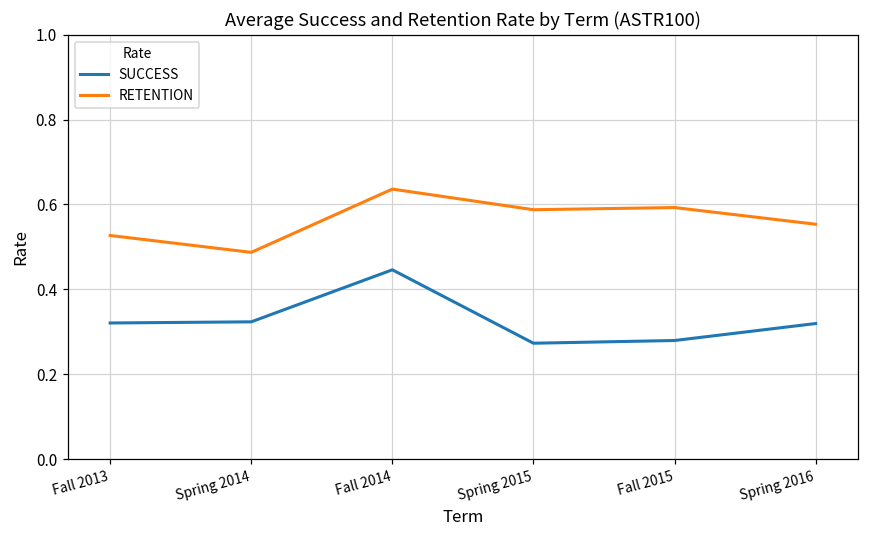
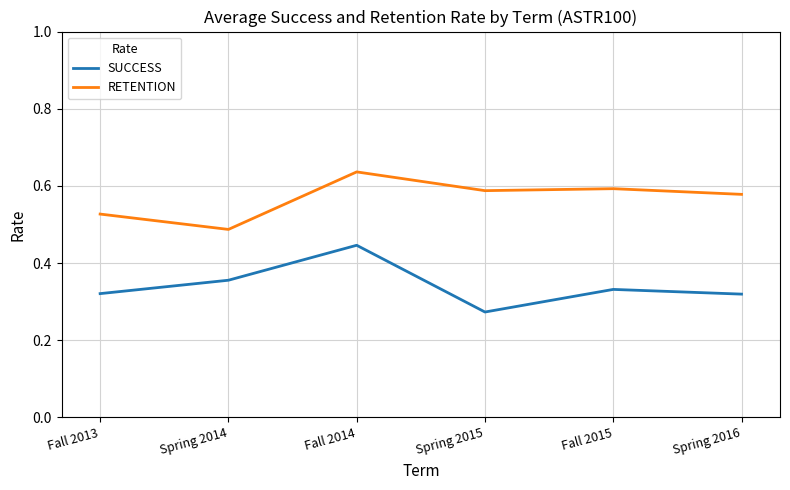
  {
    "SUCCESS": {
      "Fall 2013": 0.32,
-     "Spring 2014": 0.32,
+     "Spring 2014": 0.36,
      "Fall 2014": 0.45,
      "Spring 2015": 0.27,
-     "Fall 2015": 0.28,
+     "Fall 2015": 0.33,
      "Spring 2016": 0.32
    },
    "RETENTION": {
      "Fall 2013": 0.53,
      "Spring 2014": 0.49,
      "Fall 2014": 0.64,
      "Spring 2015": 0.59,
      "Fall 2015": 0.59,
-     "Spring 2016": 0.55
+     "Spring 2016": 0.58
    }
  }
